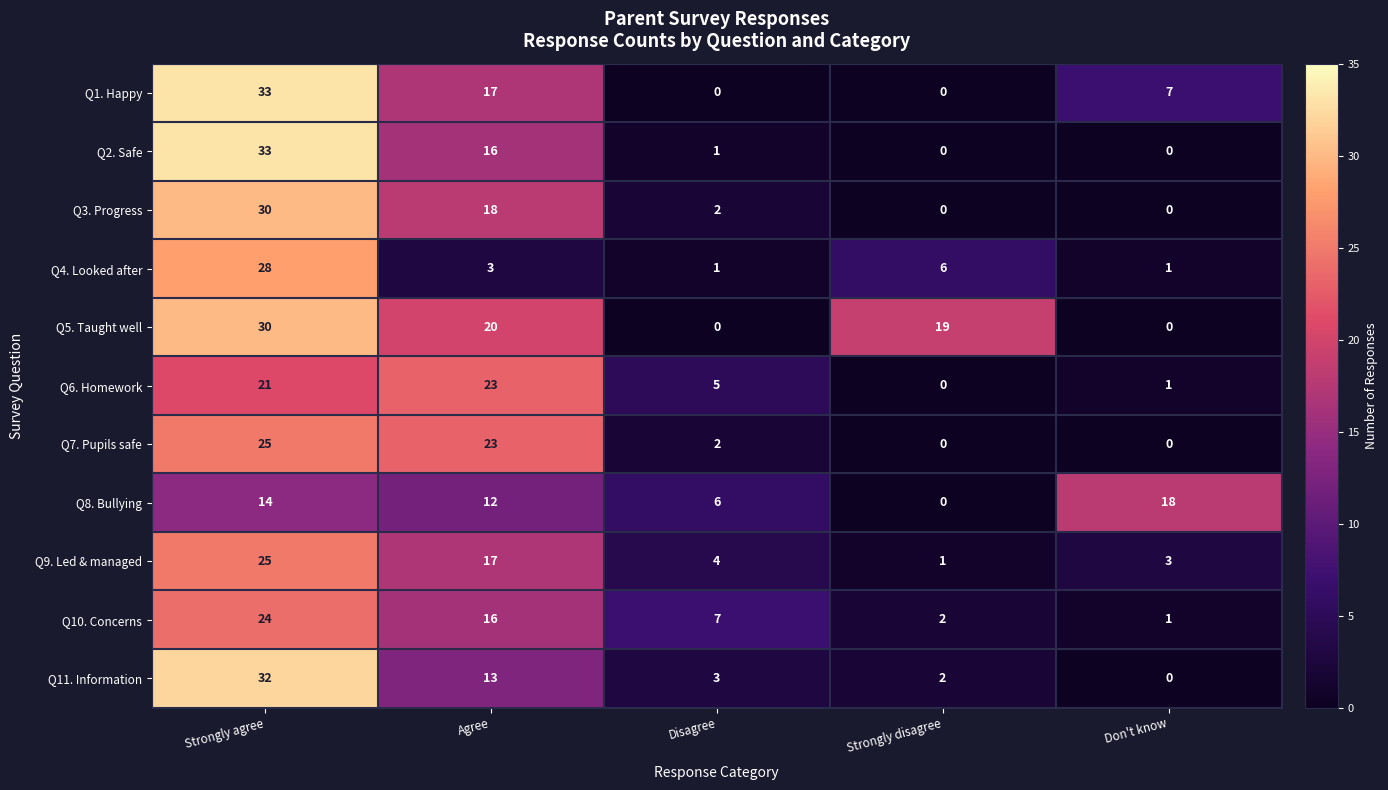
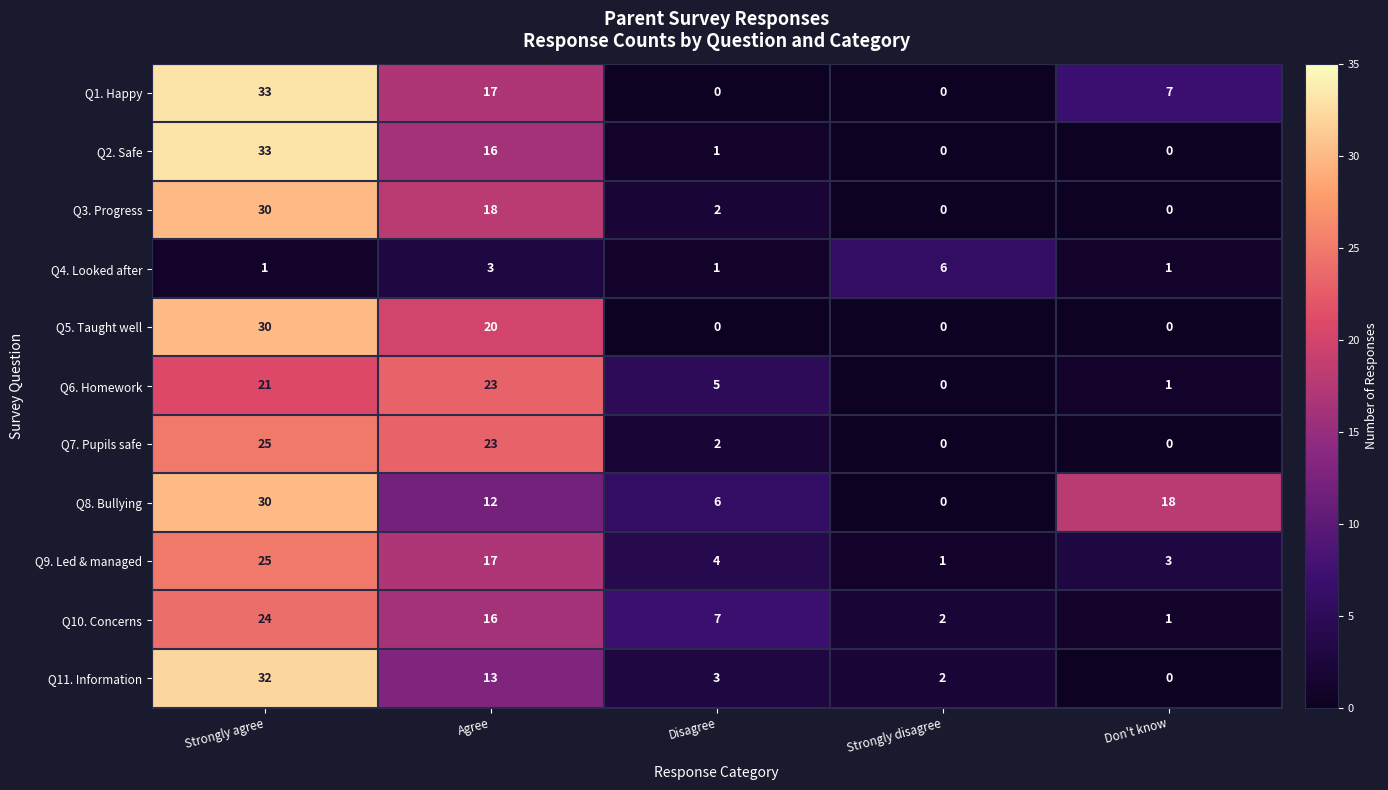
  {
    "Q1. Happy": {
      "Strongly agree": 33,
      "Agree": 17,
      "Disagree": 0,
      "Strongly disagree": 0,
      "Don't know": 7
    },
    "Q2. Safe": {
      "Strongly agree": 33,
      "Agree": 16,
      "Disagree": 1,
      "Strongly disagree": 0,
      "Don't know": 0
    },
    "Q3. Progress": {
      "Strongly agree": 30,
      "Agree": 18,
      "Disagree": 2,
      "Strongly disagree": 0,
      "Don't know": 0
    },
    "Q4. Looked after": {
-     "Strongly agree": 28,
+     "Strongly agree": 1,
      "Agree": 3,
      "Disagree": 1,
      "Strongly disagree": 6,
      "Don't know": 1
    },
    "Q5. Taught well": {
      "Strongly agree": 30,
      "Agree": 20,
      "Disagree": 0,
-     "Strongly disagree": 19,
+     "Strongly disagree": 0,
      "Don't know": 0
    },
    "Q6. Homework": {
      "Strongly agree": 21,
      "Agree": 23,
      "Disagree": 5,
      "Strongly disagree": 0,
      "Don't know": 1
    },
    "Q7. Pupils safe": {
      "Strongly agree": 25,
      "Agree": 23,
      "Disagree": 2,
      "Strongly disagree": 0,
      "Don't know": 0
    },
    "Q8. Bullying": {
-     "Strongly agree": 14,
+     "Strongly agree": 30,
      "Agree": 12,
      "Disagree": 6,
      "Strongly disagree": 0,
      "Don't know": 18
    },
    "Q9. Led & managed": {
      "Strongly agree": 25,
      "Agree": 17,
      "Disagree": 4,
      "Strongly disagree": 1,
      "Don't know": 3
    },
    "Q10. Concerns": {
      "Strongly agree": 24,
      "Agree": 16,
      "Disagree": 7,
      "Strongly disagree": 2,
      "Don't know": 1
    },
    "Q11. Information": {
      "Strongly agree": 32,
      "Agree": 13,
      "Disagree": 3,
      "Strongly disagree": 2,
      "Don't know": 0
    }
  }
